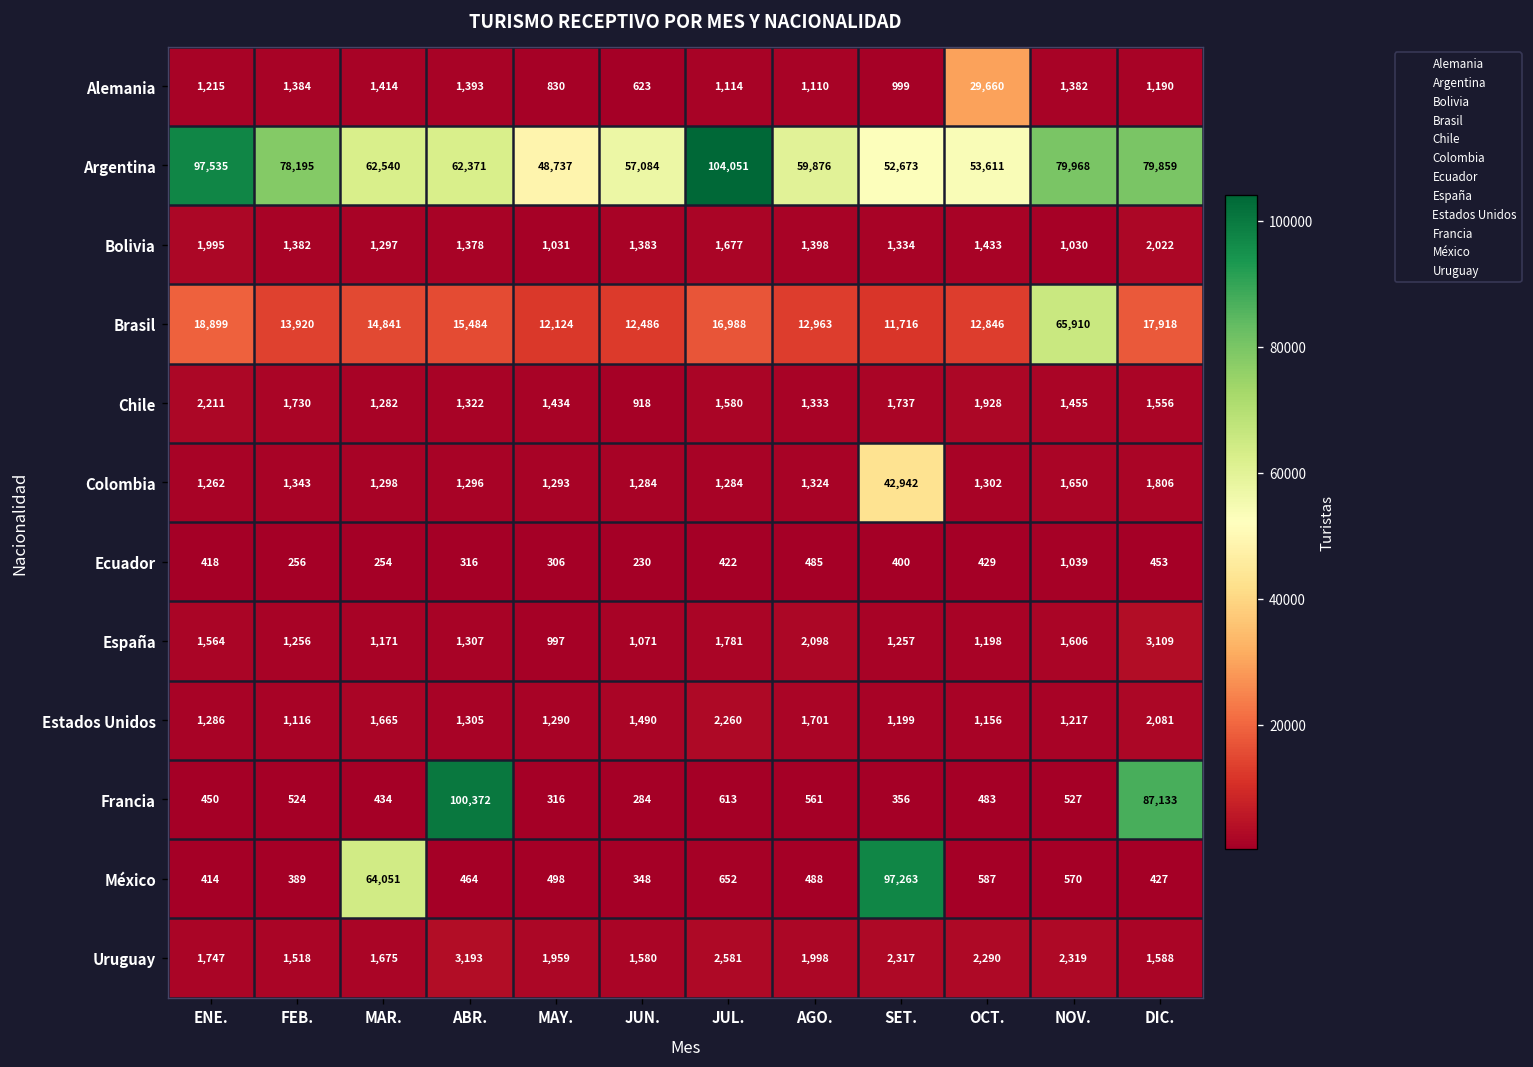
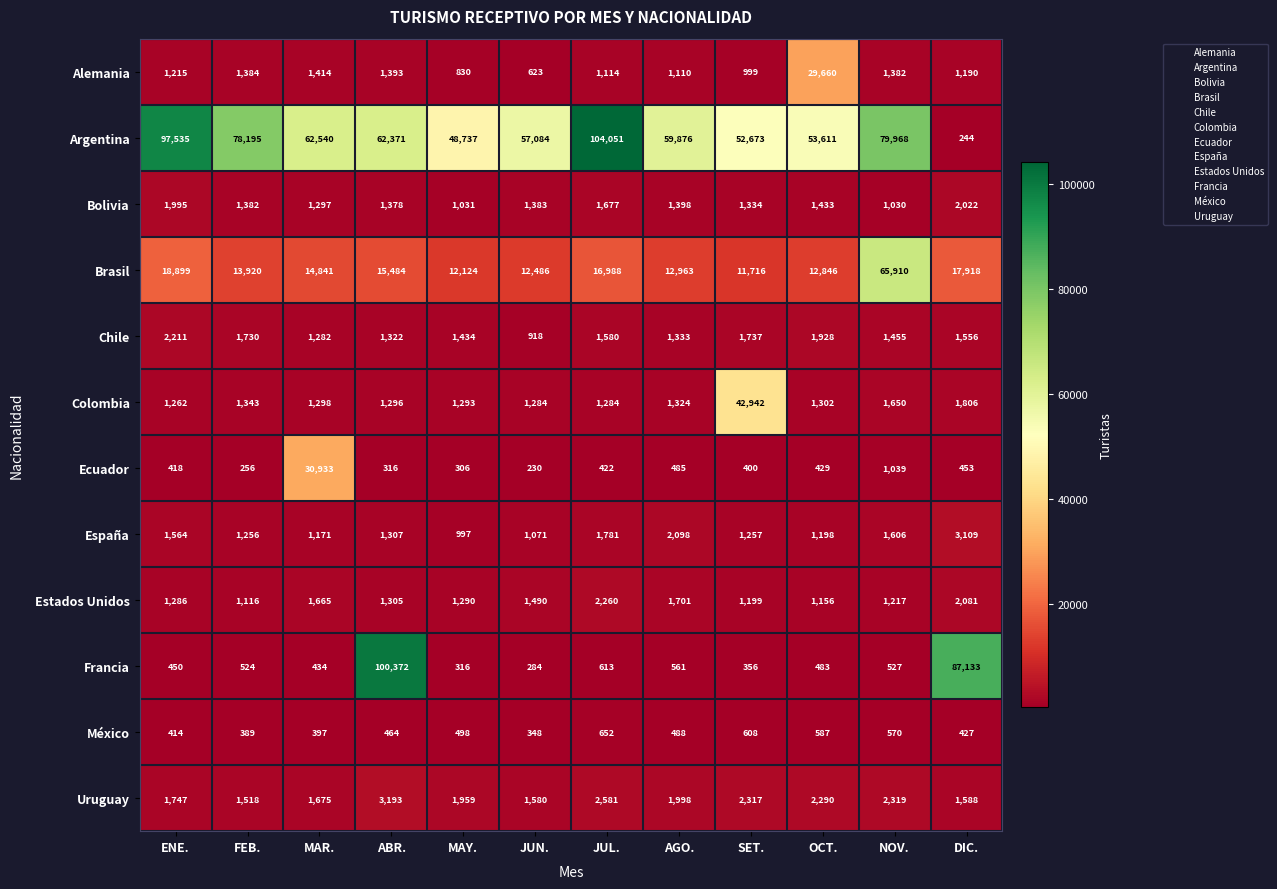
  {
    "Alemania": {
      "ENE.": "1,215",
      "FEB.": "1,384",
      "MAR.": "1,414",
      "ABR.": "1,393",
      "MAY.": "830",
      "JUN.": "623",
      "JUL.": "1,114",
      "AGO.": "1,110",
      "SET.": "999",
      "OCT.": "29,660",
      "NOV.": "1,382",
      "DIC.": "1,190"
    },
    "Argentina": {
      "ENE.": "97,535",
      "FEB.": "78,195",
      "MAR.": "62,540",
      "ABR.": "62,371",
      "MAY.": "48,737",
      "JUN.": "57,084",
      "JUL.": "104,051",
      "AGO.": "59,876",
      "SET.": "52,673",
      "OCT.": "53,611",
      "NOV.": "79,968",
-     "DIC.": "79,859"
+     "DIC.": "244"
    },
    "Bolivia": {
      "ENE.": "1,995",
      "FEB.": "1,382",
      "MAR.": "1,297",
      "ABR.": "1,378",
      "MAY.": "1,031",
      "JUN.": "1,383",
      "JUL.": "1,677",
      "AGO.": "1,398",
      "SET.": "1,334",
      "OCT.": "1,433",
      "NOV.": "1,030",
      "DIC.": "2,022"
    },
    "Brasil": {
      "ENE.": "18,899",
      "FEB.": "13,920",
      "MAR.": "14,841",
      "ABR.": "15,484",
      "MAY.": "12,124",
      "JUN.": "12,486",
      "JUL.": "16,988",
      "AGO.": "12,963",
      "SET.": "11,716",
      "OCT.": "12,846",
      "NOV.": "65,910",
      "DIC.": "17,918"
    },
    "Chile": {
      "ENE.": "2,211",
      "FEB.": "1,730",
      "MAR.": "1,282",
      "ABR.": "1,322",
      "MAY.": "1,434",
      "JUN.": "918",
      "JUL.": "1,580",
      "AGO.": "1,333",
      "SET.": "1,737",
      "OCT.": "1,928",
      "NOV.": "1,455",
      "DIC.": "1,556"
    },
    "Colombia": {
      "ENE.": "1,262",
      "FEB.": "1,343",
      "MAR.": "1,298",
      "ABR.": "1,296",
      "MAY.": "1,293",
      "JUN.": "1,284",
      "JUL.": "1,284",
      "AGO.": "1,324",
      "SET.": "42,942",
      "OCT.": "1,302",
      "NOV.": "1,650",
      "DIC.": "1,806"
    },
    "Ecuador": {
      "ENE.": "418",
      "FEB.": "256",
-     "MAR.": "254",
+     "MAR.": "30,933",
      "ABR.": "316",
      "MAY.": "306",
      "JUN.": "230",
      "JUL.": "422",
      "AGO.": "485",
      "SET.": "400",
      "OCT.": "429",
      "NOV.": "1,039",
      "DIC.": "453"
    },
    "España": {
      "ENE.": "1,564",
      "FEB.": "1,256",
      "MAR.": "1,171",
      "ABR.": "1,307",
      "MAY.": "997",
      "JUN.": "1,071",
      "JUL.": "1,781",
      "AGO.": "2,098",
      "SET.": "1,257",
      "OCT.": "1,198",
      "NOV.": "1,606",
      "DIC.": "3,109"
    },
    "Estados Unidos": {
      "ENE.": "1,286",
      "FEB.": "1,116",
      "MAR.": "1,665",
      "ABR.": "1,305",
      "MAY.": "1,290",
      "JUN.": "1,490",
      "JUL.": "2,260",
      "AGO.": "1,701",
      "SET.": "1,199",
      "OCT.": "1,156",
      "NOV.": "1,217",
      "DIC.": "2,081"
    },
    "Francia": {
      "ENE.": "450",
      "FEB.": "524",
      "MAR.": "434",
      "ABR.": "100,372",
      "MAY.": "316",
      "JUN.": "284",
      "JUL.": "613",
      "AGO.": "561",
      "SET.": "356",
      "OCT.": "483",
      "NOV.": "527",
      "DIC.": "87,133"
    },
    "México": {
      "ENE.": "414",
      "FEB.": "389",
-     "MAR.": "64,051",
+     "MAR.": "397",
      "ABR.": "464",
      "MAY.": "498",
      "JUN.": "348",
      "JUL.": "652",
      "AGO.": "488",
-     "SET.": "97,263",
+     "SET.": "608",
      "OCT.": "587",
      "NOV.": "570",
      "DIC.": "427"
    },
    "Uruguay": {
      "ENE.": "1,747",
      "FEB.": "1,518",
      "MAR.": "1,675",
      "ABR.": "3,193",
      "MAY.": "1,959",
      "JUN.": "1,580",
      "JUL.": "2,581",
      "AGO.": "1,998",
      "SET.": "2,317",
      "OCT.": "2,290",
      "NOV.": "2,319",
      "DIC.": "1,588"
    }
  }
